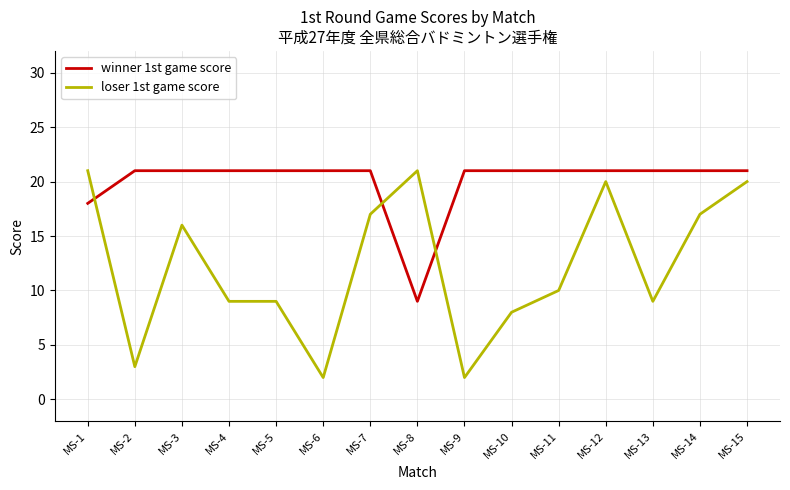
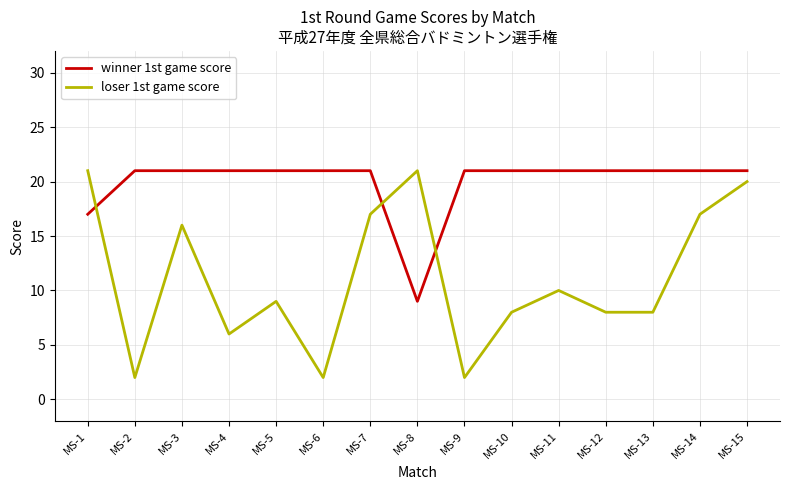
  {
    "winner 1st game score": {
-     "MS-1": 18,
+     "MS-1": 17,
      "MS-2": 21,
      "MS-3": 21,
      "MS-4": 21,
      "MS-5": 21,
      "MS-6": 21,
      "MS-7": 21,
      "MS-8": 9,
      "MS-9": 21,
      "MS-10": 21,
      "MS-11": 21,
      "MS-12": 21,
      "MS-13": 21,
      "MS-14": 21,
      "MS-15": 21
    },
    "loser 1st game score": {
      "MS-1": 21,
-     "MS-2": 3,
+     "MS-2": 2,
      "MS-3": 16,
-     "MS-4": 9,
+     "MS-4": 6,
      "MS-5": 9,
      "MS-6": 2,
      "MS-7": 17,
      "MS-8": 21,
      "MS-9": 2,
      "MS-10": 8,
      "MS-11": 10,
-     "MS-12": 20,
-     "MS-13": 9,
+     "MS-12": 8,
+     "MS-13": 8,
      "MS-14": 17,
      "MS-15": 20
    }
  }
